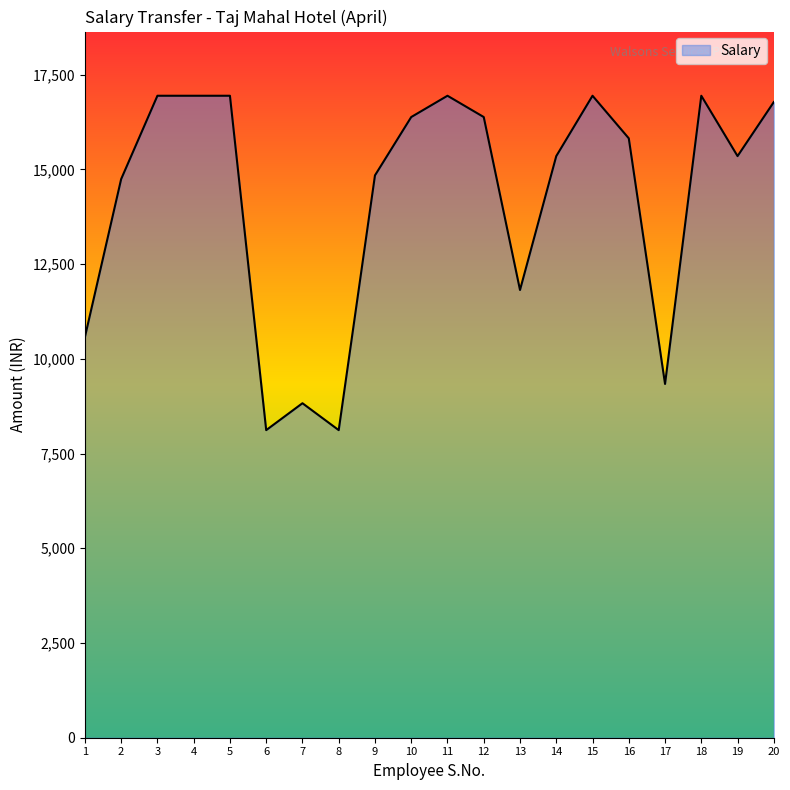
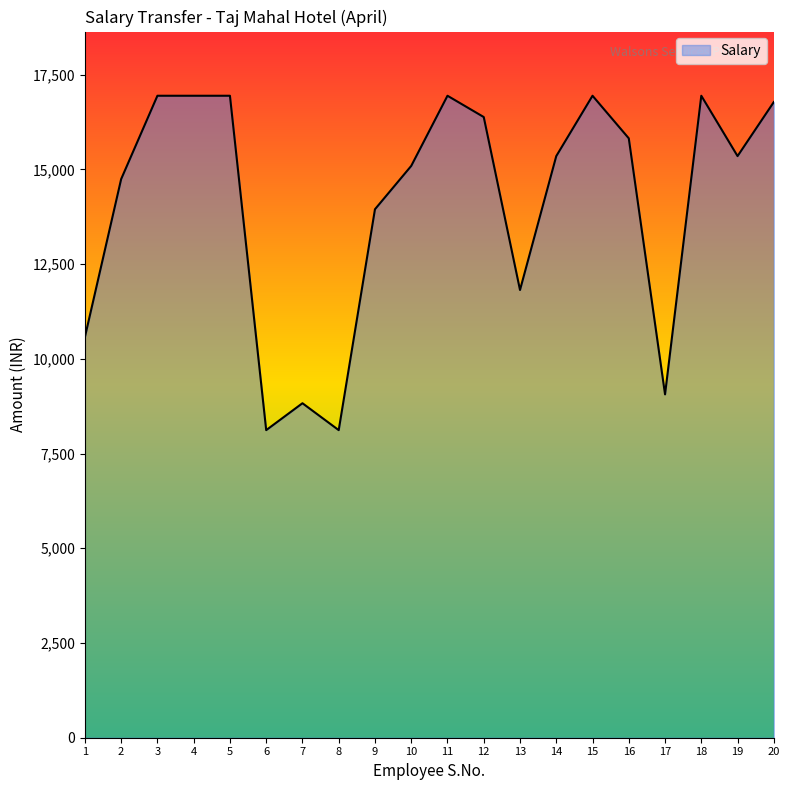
  {
    "1": "10,600",
    "2": "14,700",
    "3": "16,900",
    "4": "16,900",
    "5": "16,900",
    "6": "8,100",
    "7": "8,800",
    "8": "8,100",
-   "9": "14,800",
-   "10": "16,400",
+   "9": "13,900",
+   "10": "15,100",
    "11": "16,900",
    "12": "16,400",
    "13": "11,800",
    "14": "15,400",
    "15": "16,900",
    "16": "15,800",
-   "17": "9,300",
+   "17": "9,100",
    "18": "16,900",
    "19": "15,400",
    "20": "16,800"
  }
